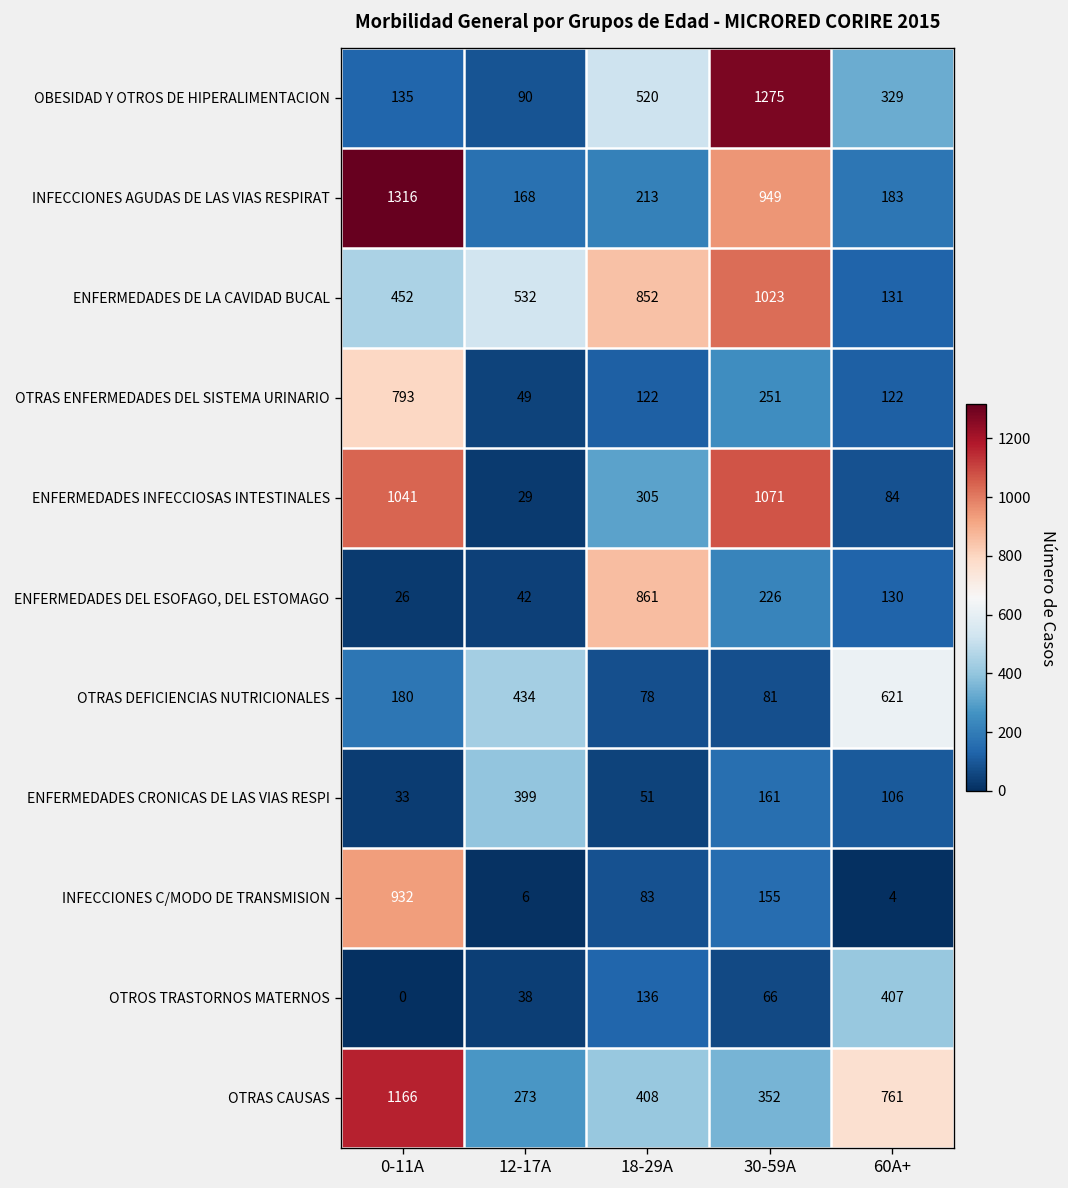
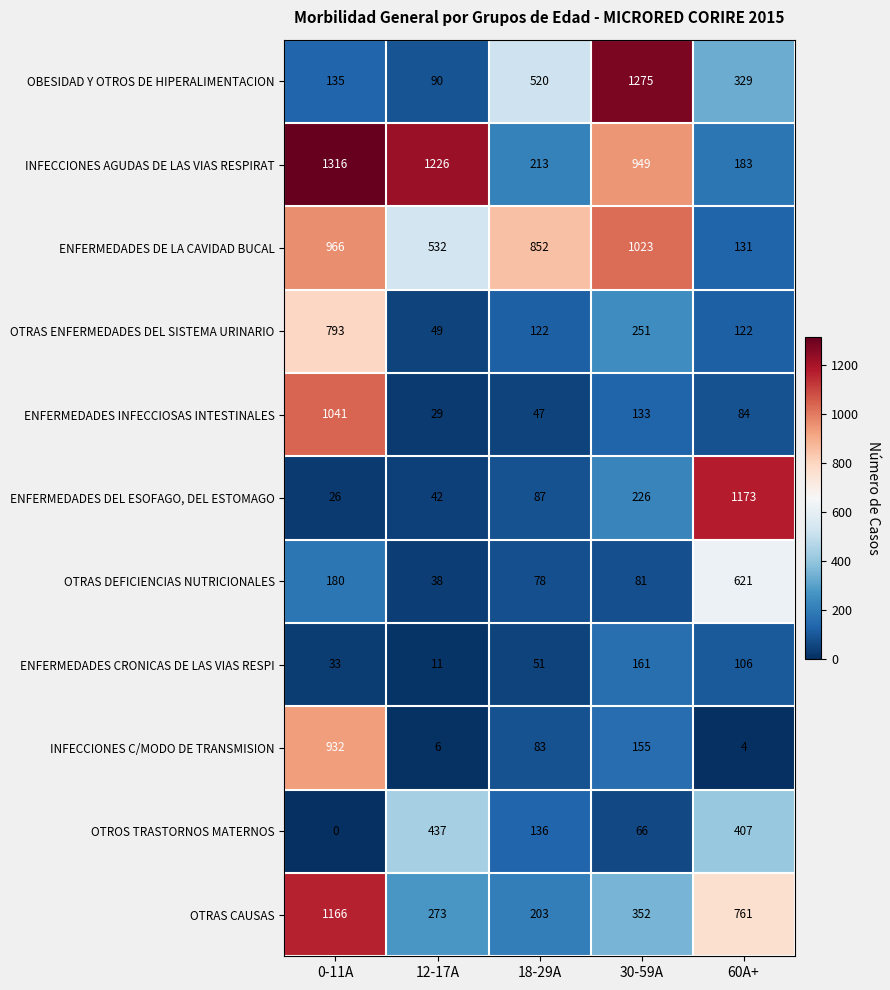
  {
    "OBESIDAD Y OTROS DE HIPERALIMENTACION": {
      "0-11A": 135,
      "12-17A": 90,
      "18-29A": 520,
      "30-59A": 1275,
      "60A+": 329
    },
    "INFECCIONES AGUDAS DE LAS VIAS RESPIRAT": {
      "0-11A": 1316,
-     "12-17A": 168,
+     "12-17A": 1226,
      "18-29A": 213,
      "30-59A": 949,
      "60A+": 183
    },
    "ENFERMEDADES DE LA CAVIDAD BUCAL": {
-     "0-11A": 452,
+     "0-11A": 966,
      "12-17A": 532,
      "18-29A": 852,
      "30-59A": 1023,
      "60A+": 131
    },
    "OTRAS ENFERMEDADES DEL SISTEMA URINARIO": {
      "0-11A": 793,
      "12-17A": 49,
      "18-29A": 122,
      "30-59A": 251,
      "60A+": 122
    },
    "ENFERMEDADES INFECCIOSAS INTESTINALES": {
      "0-11A": 1041,
      "12-17A": 29,
-     "18-29A": 305,
-     "30-59A": 1071,
+     "18-29A": 47,
+     "30-59A": 133,
      "60A+": 84
    },
    "ENFERMEDADES DEL ESOFAGO, DEL ESTOMAGO": {
      "0-11A": 26,
      "12-17A": 42,
-     "18-29A": 861,
+     "18-29A": 87,
      "30-59A": 226,
-     "60A+": 130
+     "60A+": 1173
    },
    "OTRAS DEFICIENCIAS NUTRICIONALES": {
      "0-11A": 180,
-     "12-17A": 434,
+     "12-17A": 38,
      "18-29A": 78,
      "30-59A": 81,
      "60A+": 621
    },
    "ENFERMEDADES CRONICAS DE LAS VIAS RESPI": {
      "0-11A": 33,
-     "12-17A": 399,
+     "12-17A": 11,
      "18-29A": 51,
      "30-59A": 161,
      "60A+": 106
    },
    "INFECCIONES C/MODO DE TRANSMISION": {
      "0-11A": 932,
      "12-17A": 6,
      "18-29A": 83,
      "30-59A": 155,
      "60A+": 4
    },
    "OTROS TRASTORNOS MATERNOS": {
      "0-11A": 0,
-     "12-17A": 38,
+     "12-17A": 437,
      "18-29A": 136,
      "30-59A": 66,
      "60A+": 407
    },
    "OTRAS CAUSAS": {
      "0-11A": 1166,
      "12-17A": 273,
-     "18-29A": 408,
+     "18-29A": 203,
      "30-59A": 352,
      "60A+": 761
    }
  }
